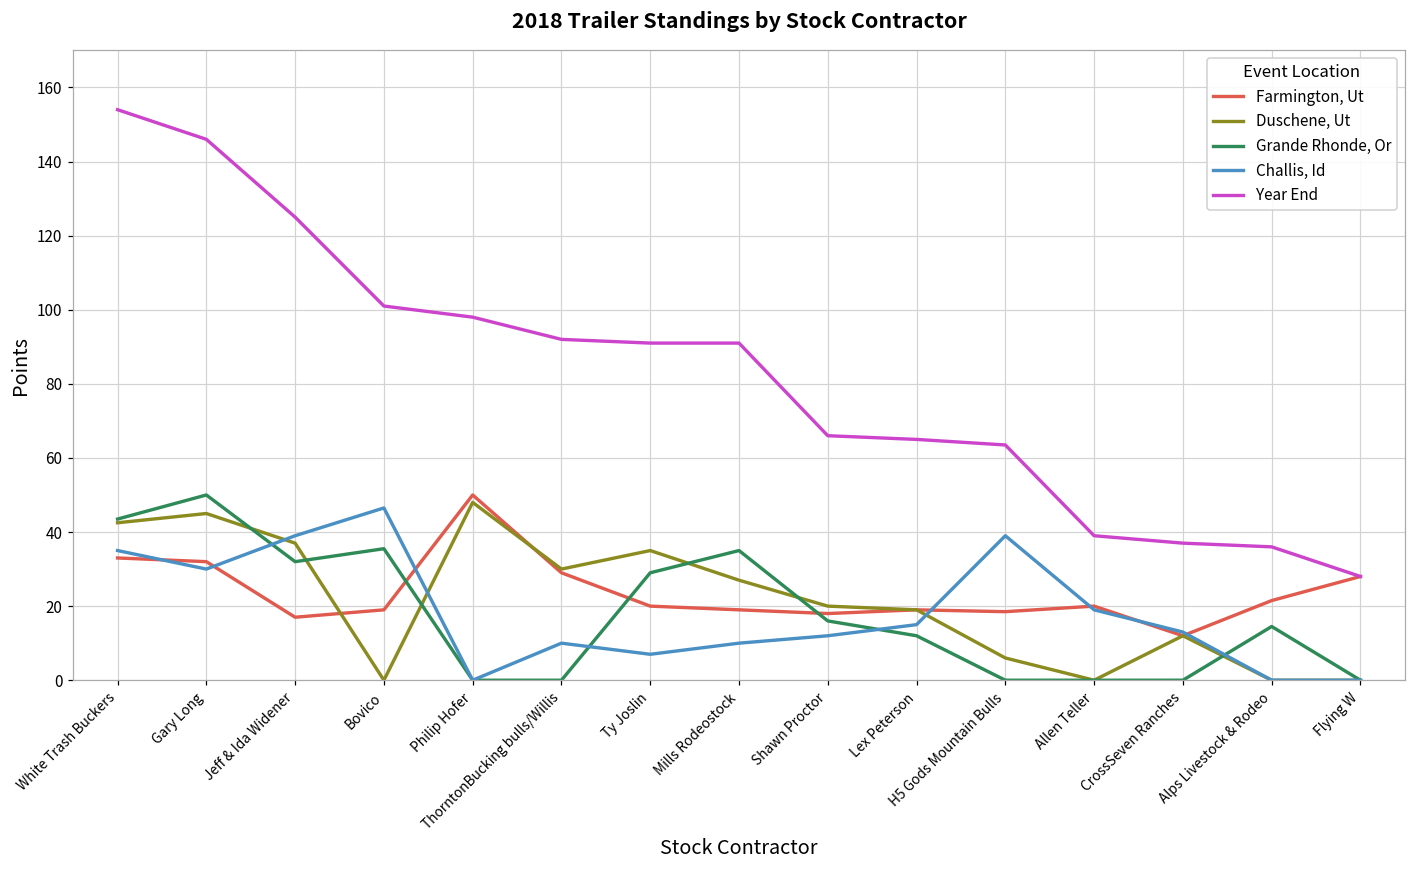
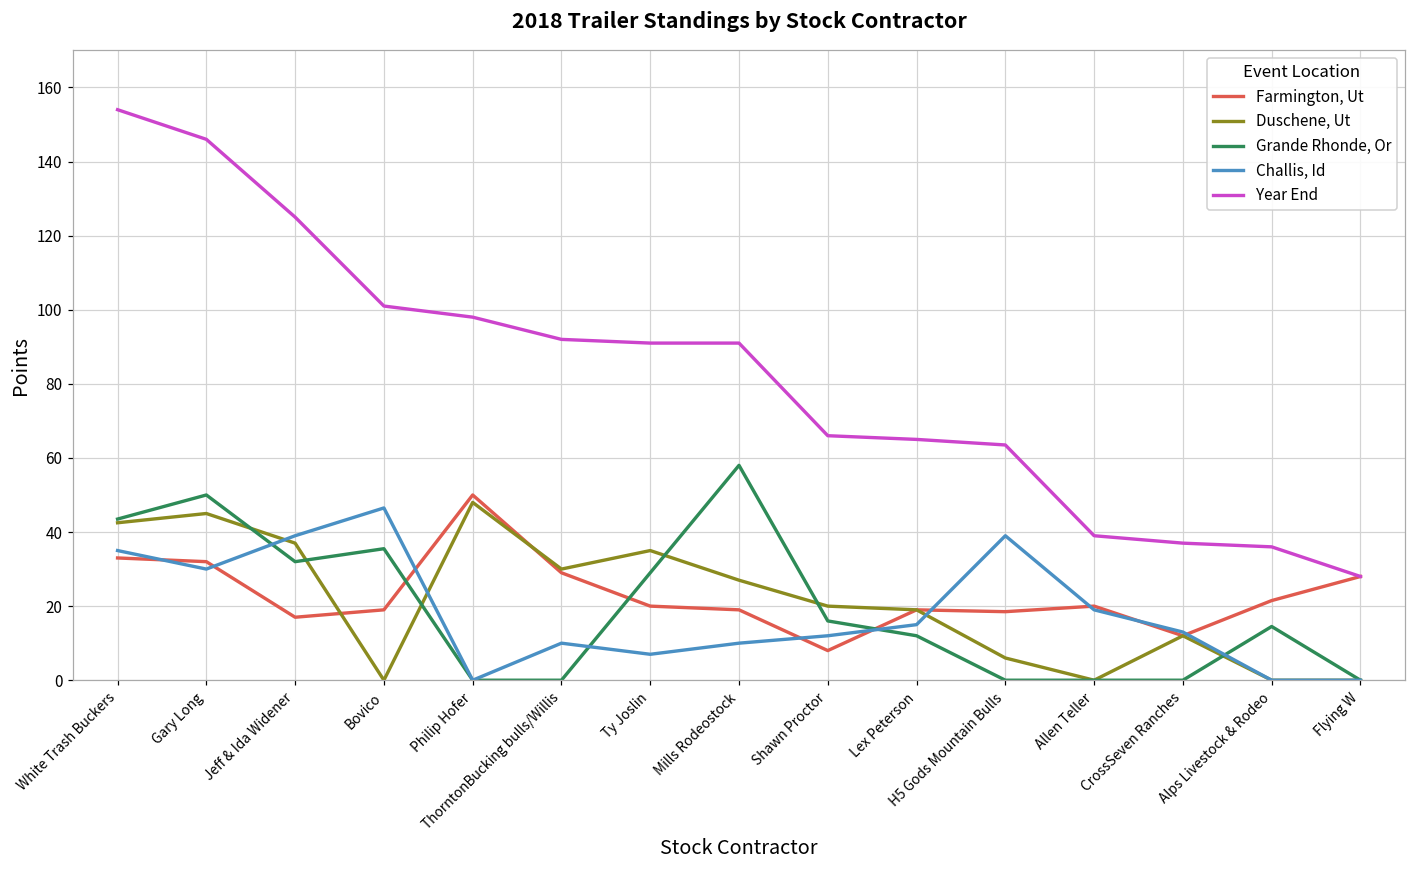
  {
    "Farmington, Ut": {
      "White Trash Buckers": 33,
      "Gary Long": 32,
      "Jeff & Ida Widener": 17,
      "Bovico": 19,
      "Philip Hofer": 50,
      "ThorntonBucking bulls/Willis": 29,
      "Ty Joslin": 20,
      "Mills Rodeostock": 19,
-     "Shawn Proctor": 18,
+     "Shawn Proctor": 8,
      "H5 Gods Mountain Bulls": 19,
      "Allen Teller": 20,
      "Alps Livestock & Rodeo": 22
    },
    "Duschene, Ut": {
      "White Trash Buckers": 43,
      "Gary Long": 45,
      "Jeff & Ida Widener": 37,
      "Bovico": 0,
      "Philip Hofer": 48,
      "ThorntonBucking bulls/Willis": 30,
      "Ty Joslin": 35,
      "Mills Rodeostock": 27,
      "Shawn Proctor": 20,
      "H5 Gods Mountain Bulls": 6
    },
    "Grande Rhonde, Or": {
      "White Trash Buckers": 44,
      "Gary Long": 50,
      "Jeff & Ida Widener": 32,
      "Bovico": 36,
      "ThorntonBucking bulls/Willis": 0,
      "Ty Joslin": 29,
-     "Mills Rodeostock": 35,
+     "Mills Rodeostock": 58,
      "Shawn Proctor": 16,
      "Lex Peterson": 12,
      "H5 Gods Mountain Bulls": 0,
      "CrossSeven Ranches": 0,
      "Alps Livestock & Rodeo": 15
    },
    "Challis, Id": {
      "White Trash Buckers": 35,
      "Gary Long": 30,
      "Jeff & Ida Widener": 39,
      "Bovico": 47,
      "ThorntonBucking bulls/Willis": 10,
      "Ty Joslin": 7,
      "Mills Rodeostock": 10,
      "Shawn Proctor": 12,
      "Lex Peterson": 15,
      "H5 Gods Mountain Bulls": 39,
      "Allen Teller": 19,
      "CrossSeven Ranches": 13
    },
    "Year End": {
      "White Trash Buckers": 154,
      "Gary Long": 146,
      "Jeff & Ida Widener": 125,
      "Bovico": 101,
      "Philip Hofer": 98,
      "ThorntonBucking bulls/Willis": 92,
      "Ty Joslin": 91,
      "Mills Rodeostock": 91,
      "Shawn Proctor": 66,
      "Lex Peterson": 65,
      "H5 Gods Mountain Bulls": 64,
      "Allen Teller": 39,
      "CrossSeven Ranches": 37,
      "Alps Livestock & Rodeo": 36
    }
  }
